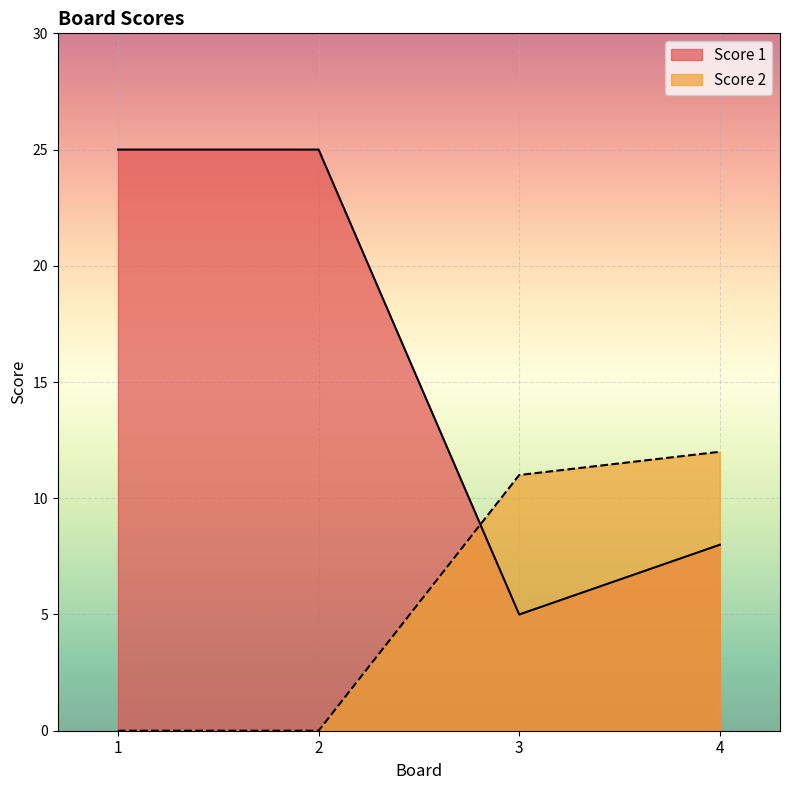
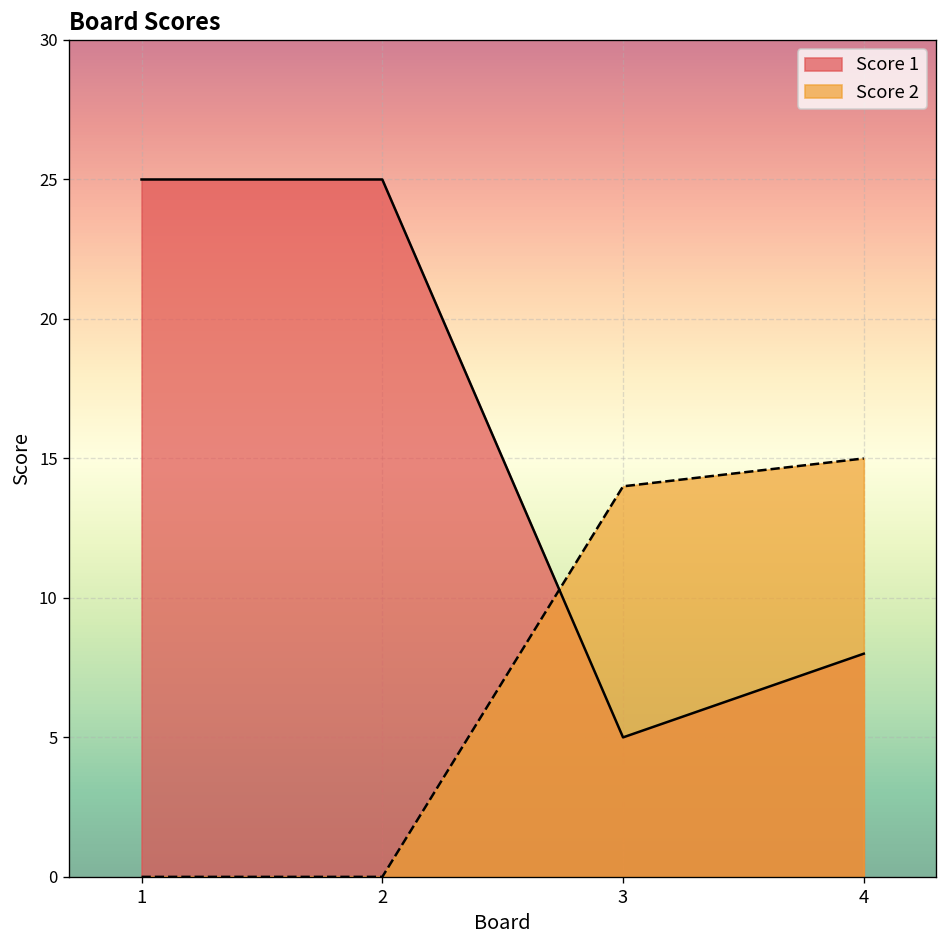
  {
    "Score 1": {
      "1": 25,
      "2": 25,
      "3": 5,
      "4": 8
    },
    "Score 2": {
      "1": 0,
      "2": 0,
-     "3": 11,
-     "4": 12
+     "3": 14,
+     "4": 15
    }
  }
